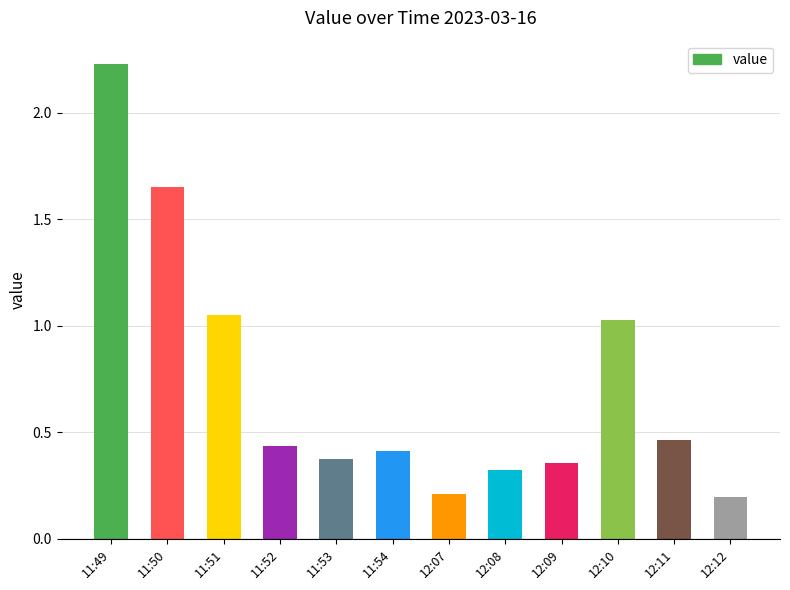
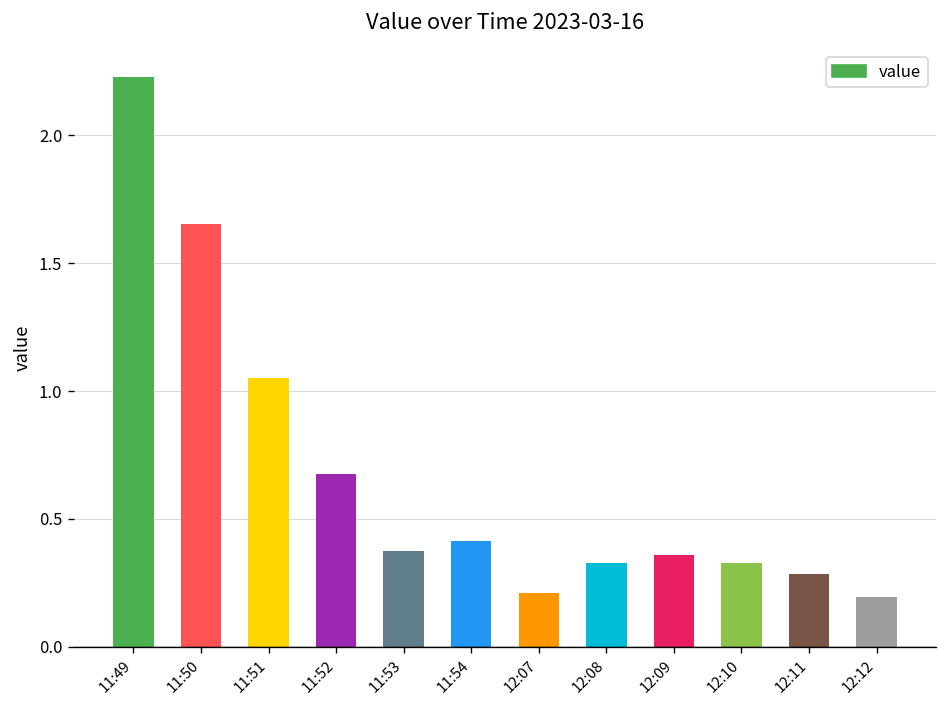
  {
    "11:49": 2.23,
    "11:50": 1.65,
    "11:51": 1.05,
-   "11:52": 0.44,
+   "11:52": 0.68,
    "11:53": 0.38,
    "11:54": 0.41,
    "12:07": 0.21,
    "12:08": 0.33,
    "12:09": 0.36,
-   "12:10": 1.03,
-   "12:11": 0.46,
+   "12:10": 0.33,
+   "12:11": 0.28,
    "12:12": 0.20
  }
